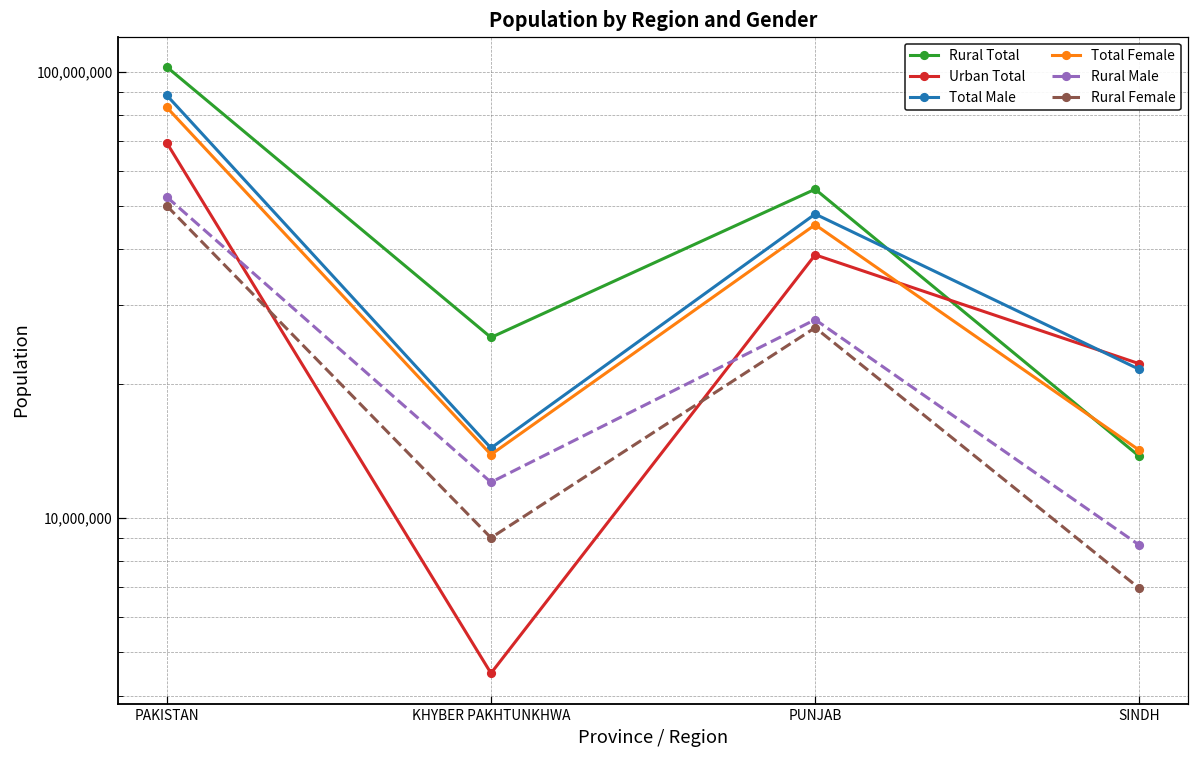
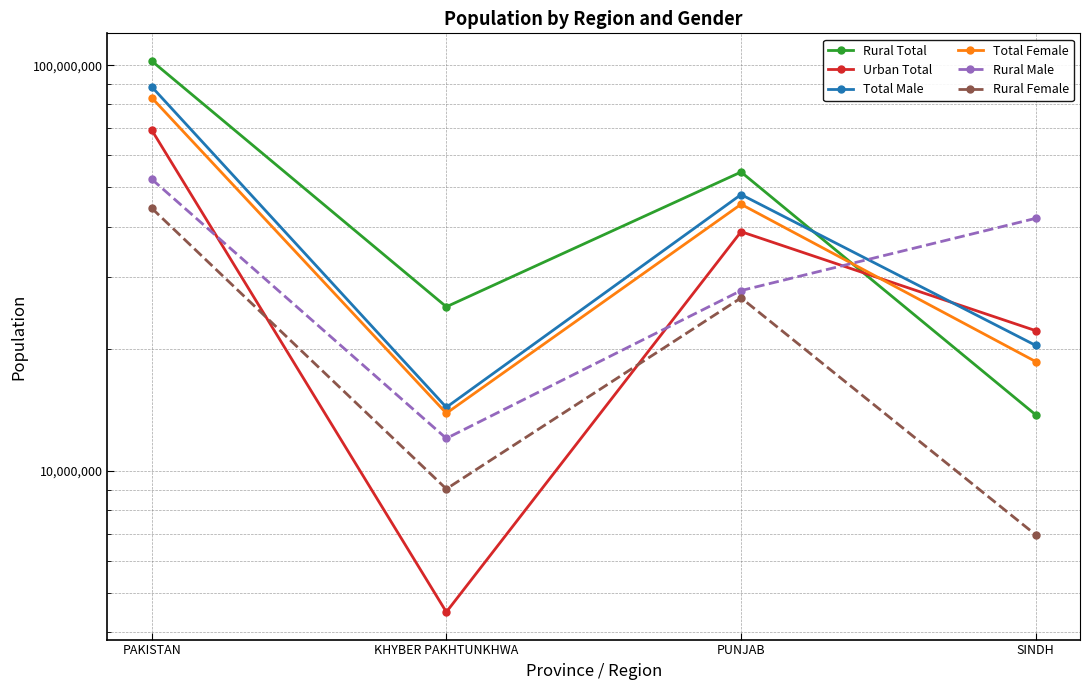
  {
    "Rural Total": {
      "PAKISTAN": "102,000,000",
      "KHYBER PAKHTUNKHWA": "25,000,000",
      "PUNJAB": "55,000,000",
      "SINDH": "13,700,000"
    },
    "Urban Total": {
      "PAKISTAN": "69,000,000",
      "KHYBER PAKHTUNKHWA": "4,500,000",
      "PUNJAB": "39,000,000",
      "SINDH": "22,000,000"
    },
    "Total Male": {
      "PAKISTAN": "89,000,000",
      "KHYBER PAKHTUNKHWA": "14,300,000",
      "PUNJAB": "48,000,000",
-     "SINDH": "22,000,000"
+     "SINDH": "20,000,000"
    },
    "Total Female": {
      "PAKISTAN": "83,000,000",
      "KHYBER PAKHTUNKHWA": "13,900,000",
      "PUNJAB": "45,000,000",
-     "SINDH": "14,200,000"
+     "SINDH": "19,000,000"
    },
    "Rural Male": {
      "PAKISTAN": "52,000,000",
      "KHYBER PAKHTUNKHWA": "12,000,000",
      "PUNJAB": "28,000,000",
-     "SINDH": "8,700,000"
+     "SINDH": "42,000,000"
    },
    "Rural Female": {
-     "PAKISTAN": "50,000,000",
+     "PAKISTAN": "44,000,000",
      "KHYBER PAKHTUNKHWA": "9,000,000",
      "PUNJAB": "27,000,000",
      "SINDH": "7,000,000"
    }
  }
